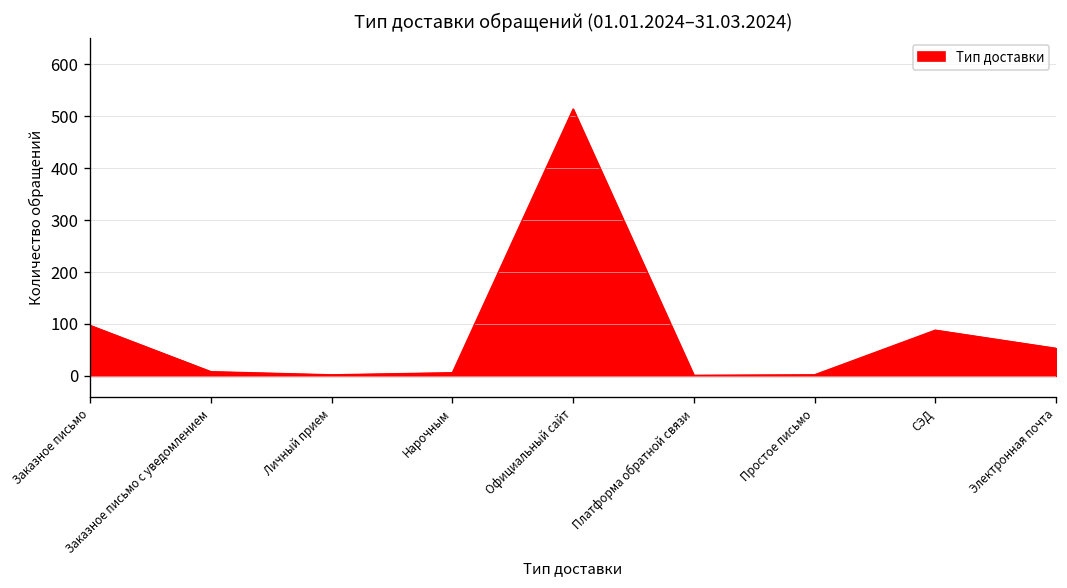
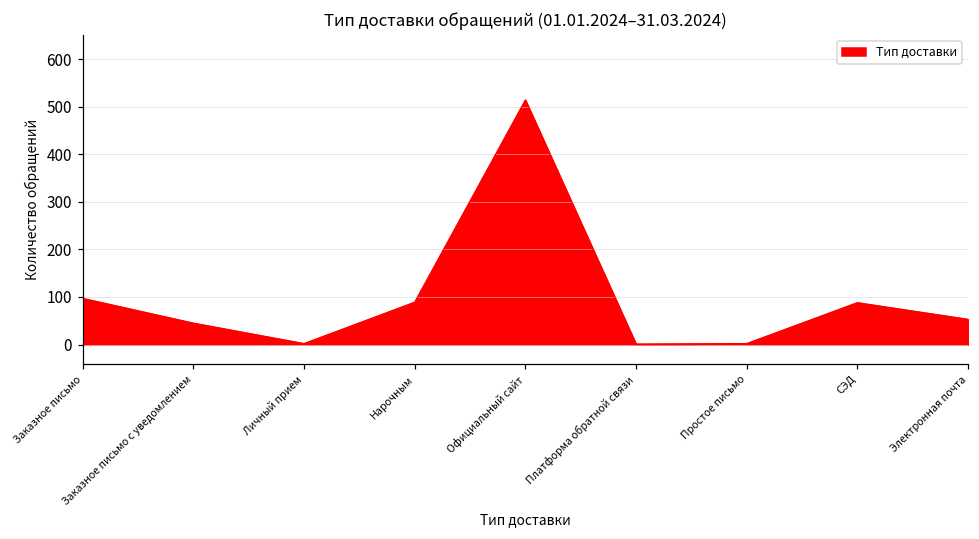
  {
    "Заказное письмо": 100,
-   "Заказное письмо с уведомлением": 10,
+   "Заказное письмо с уведомлением": 50,
    "Личный прием": 0,
-   "Нарочным": 10,
+   "Нарочным": 90,
    "Официальный сайт": 510,
    "Платформа обратной связи": 0,
    "Простое письмо": 0,
    "СЭД": 90,
    "Электронная почта": 50
  }
